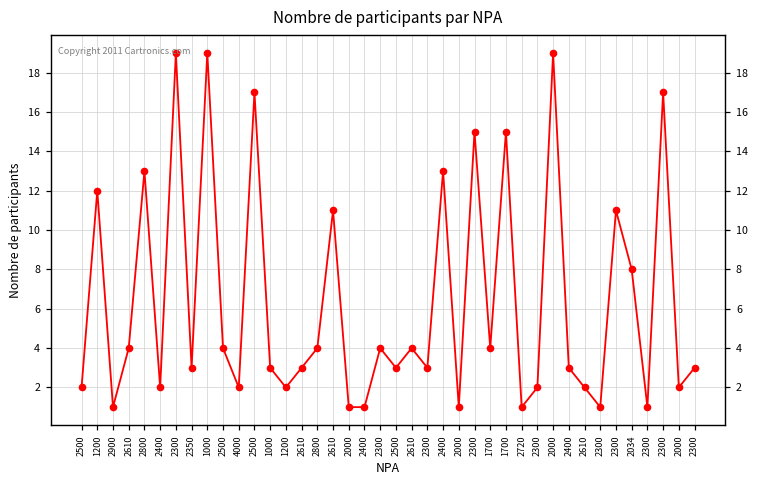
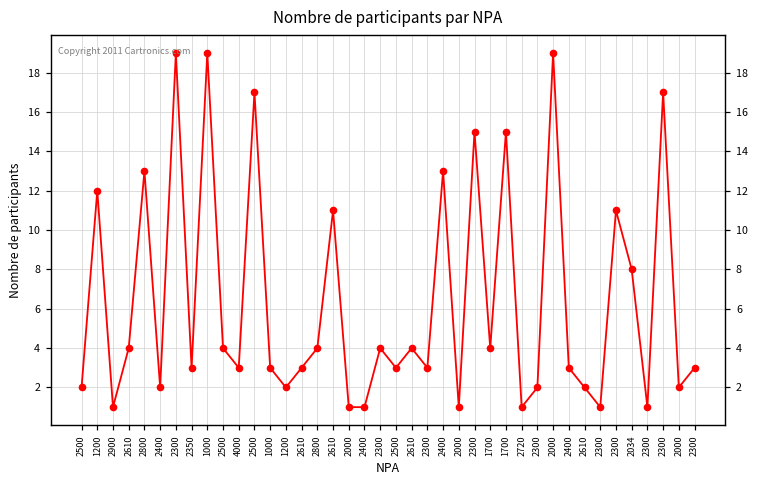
  {
    "2900": 1,
    "2350": 3,
-   "4000": 2,
+   "4000": 3,
    "2720": 1,
    "2034": 8
  }
